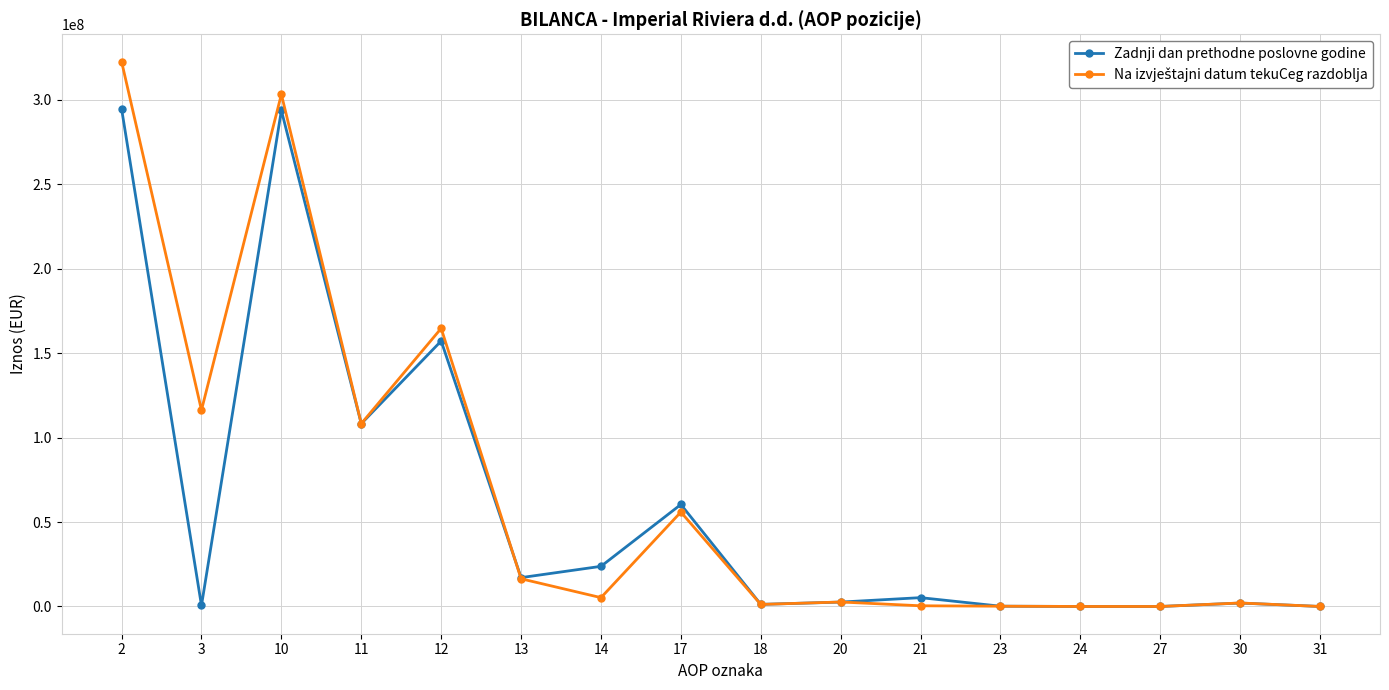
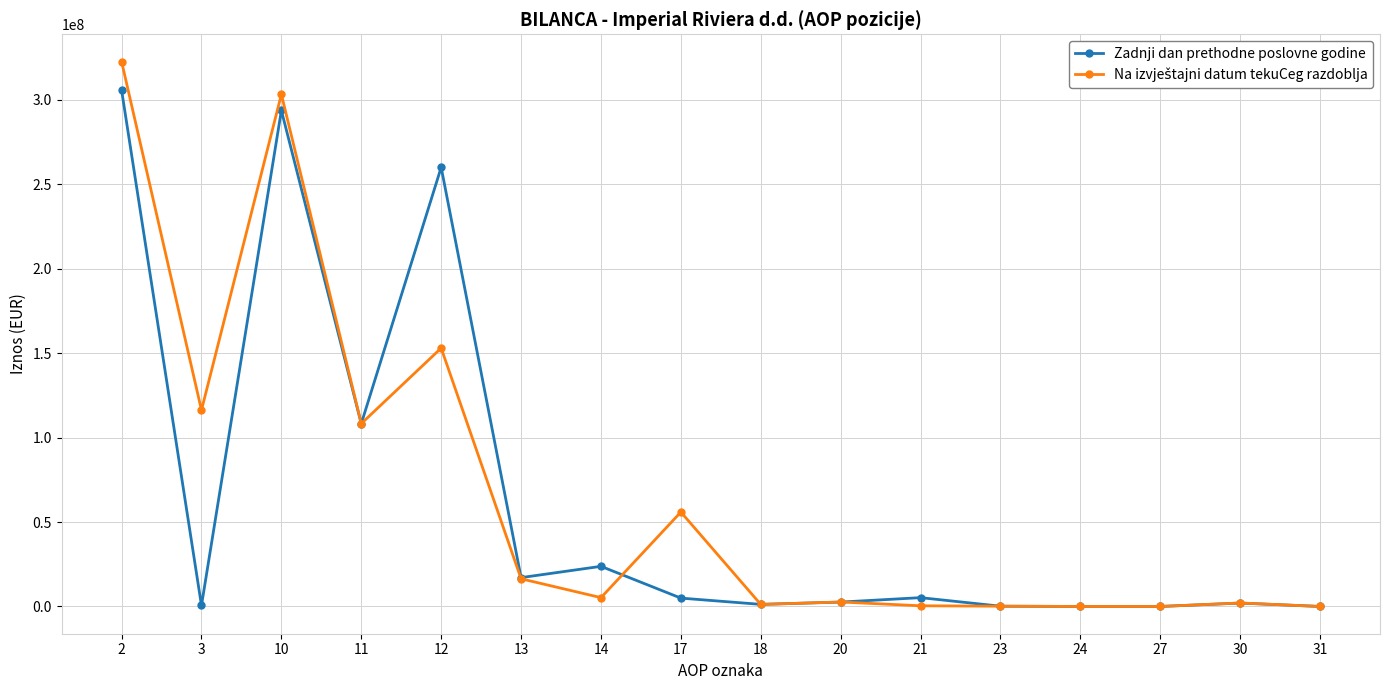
  {
    "Zadnji dan prethodne poslovne godine": {
-     "2": 295000000,
+     "2": 306000000,
      "3": 1000000,
      "10": 294000000,
-     "12": 157000000,
+     "12": 260000000,
      "14": 24000000,
-     "17": 60000000,
+     "17": 5000000,
      "21": 5000000
    },
    "Na izvještajni datum tekuCeg razdoblja": {
      "2": 323000000,
      "3": 116000000,
      "10": 303000000,
-     "12": 165000000,
+     "12": 153000000,
      "14": 5000000,
      "17": 56000000,
      "21": 0
    }
  }
